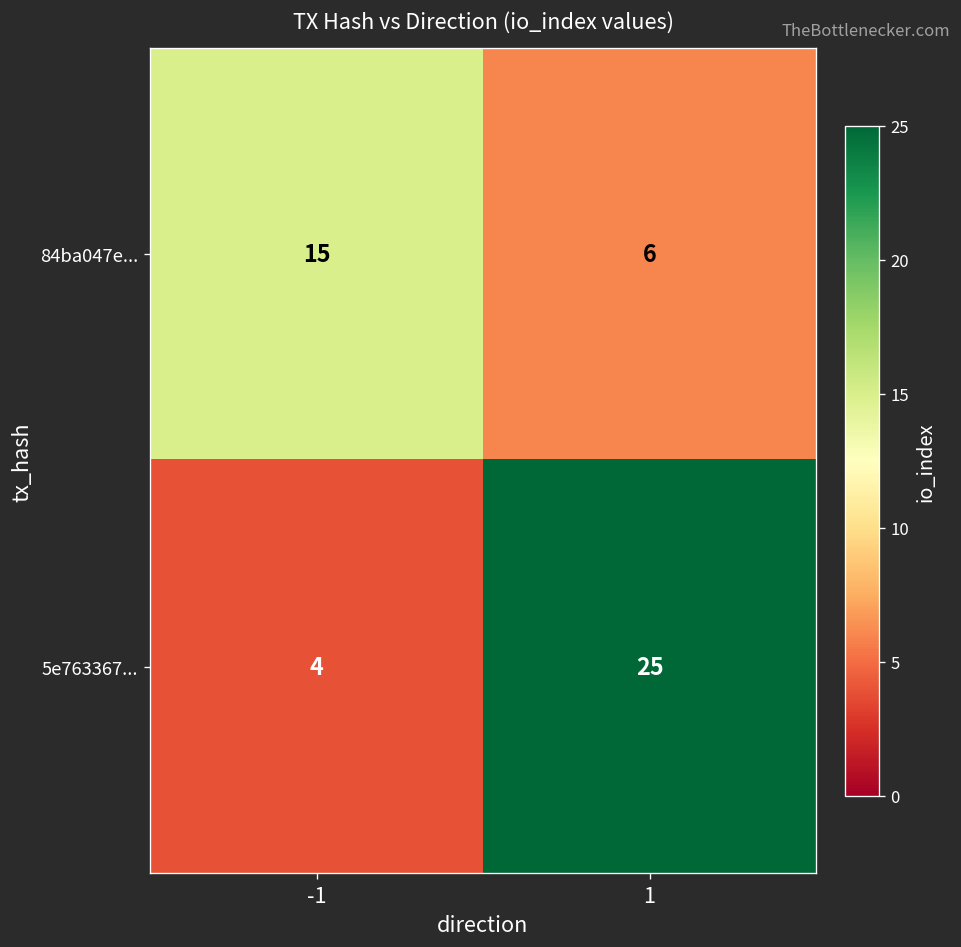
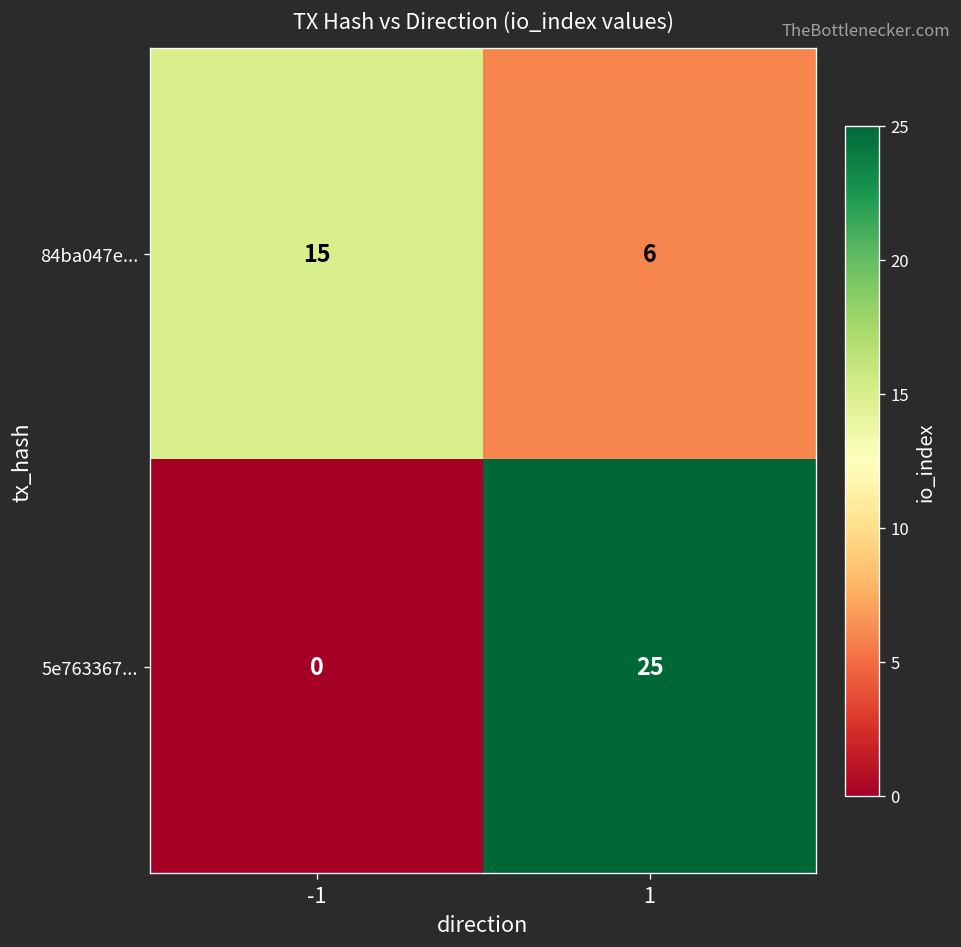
  {
    "84ba047e...": {
      "-1": 15,
      "1": 6
    },
    "5e763367...": {
-     "-1": 4,
+     "-1": 0,
      "1": 25
    }
  }
